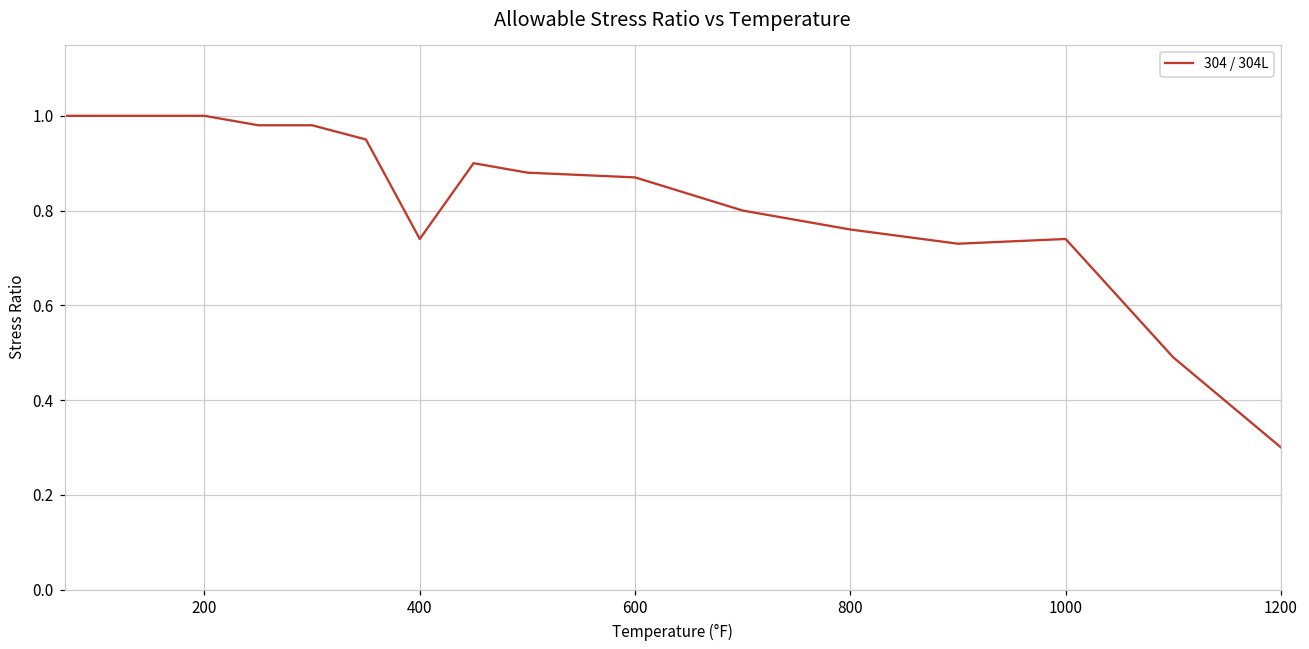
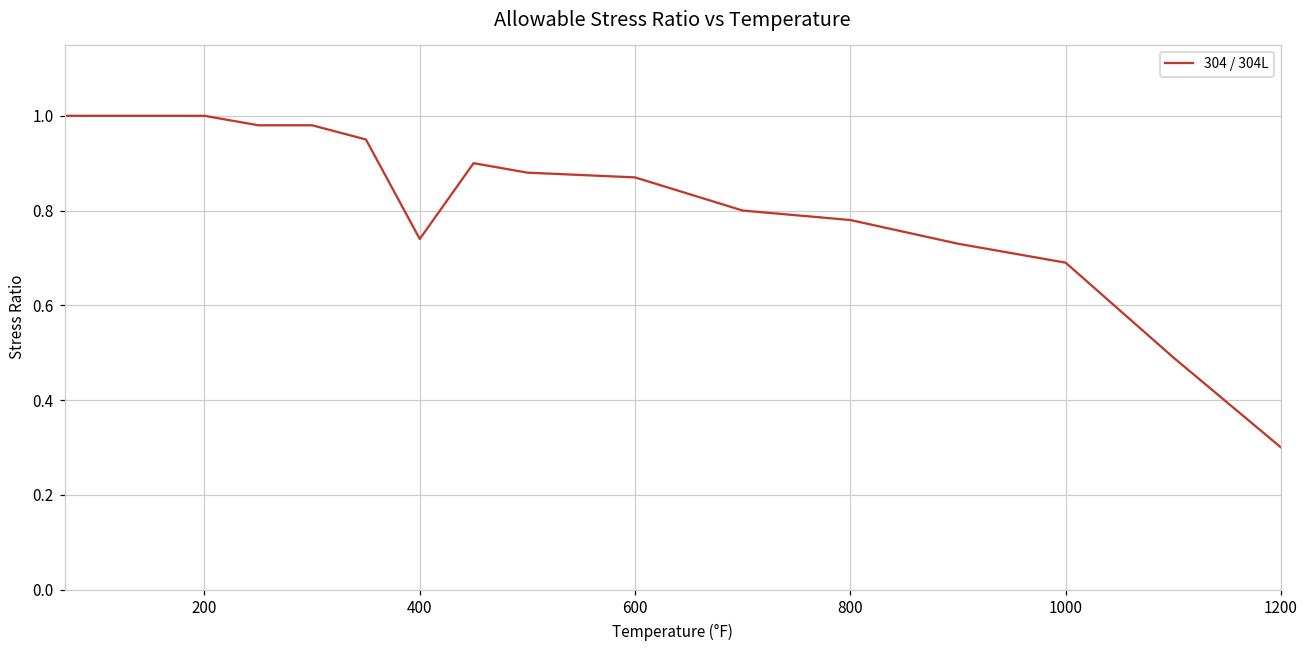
  {
    "200": 1.00,
    "400": 0.74,
    "600": 0.87,
-   "800": 0.76,
-   "1000": 0.74,
+   "800": 0.78,
+   "1000": 0.69,
    "1200": 0.30
  }
